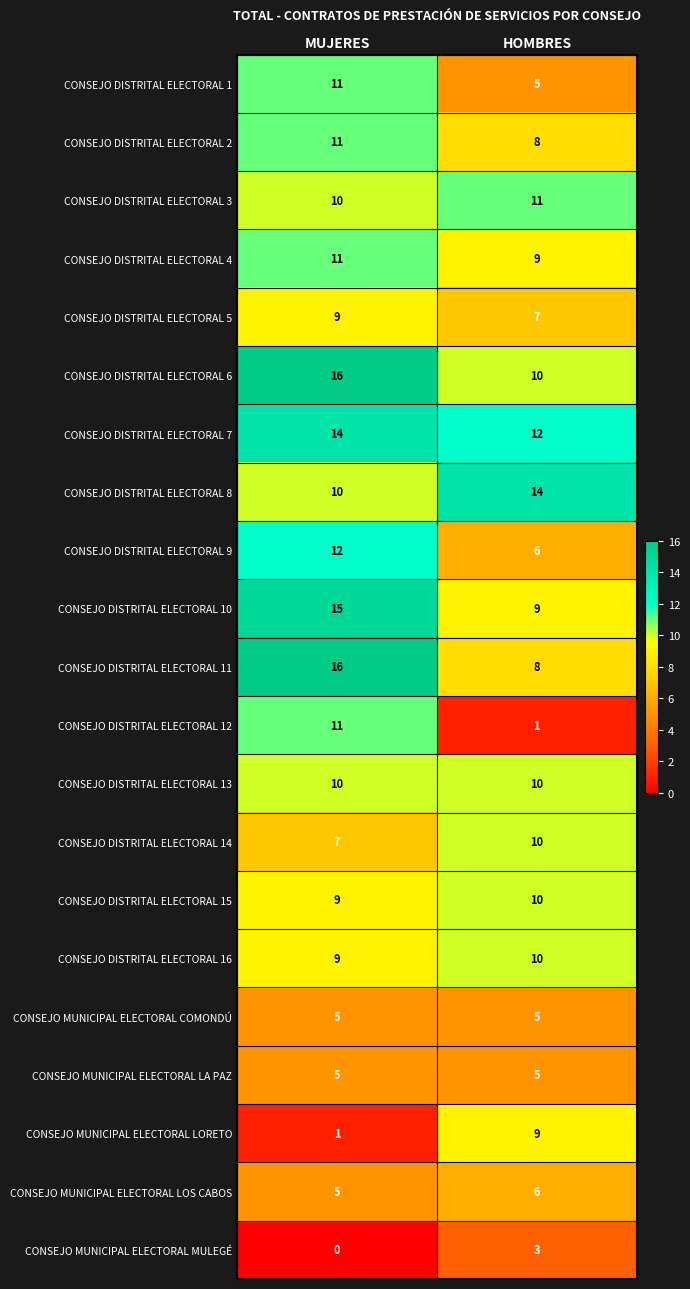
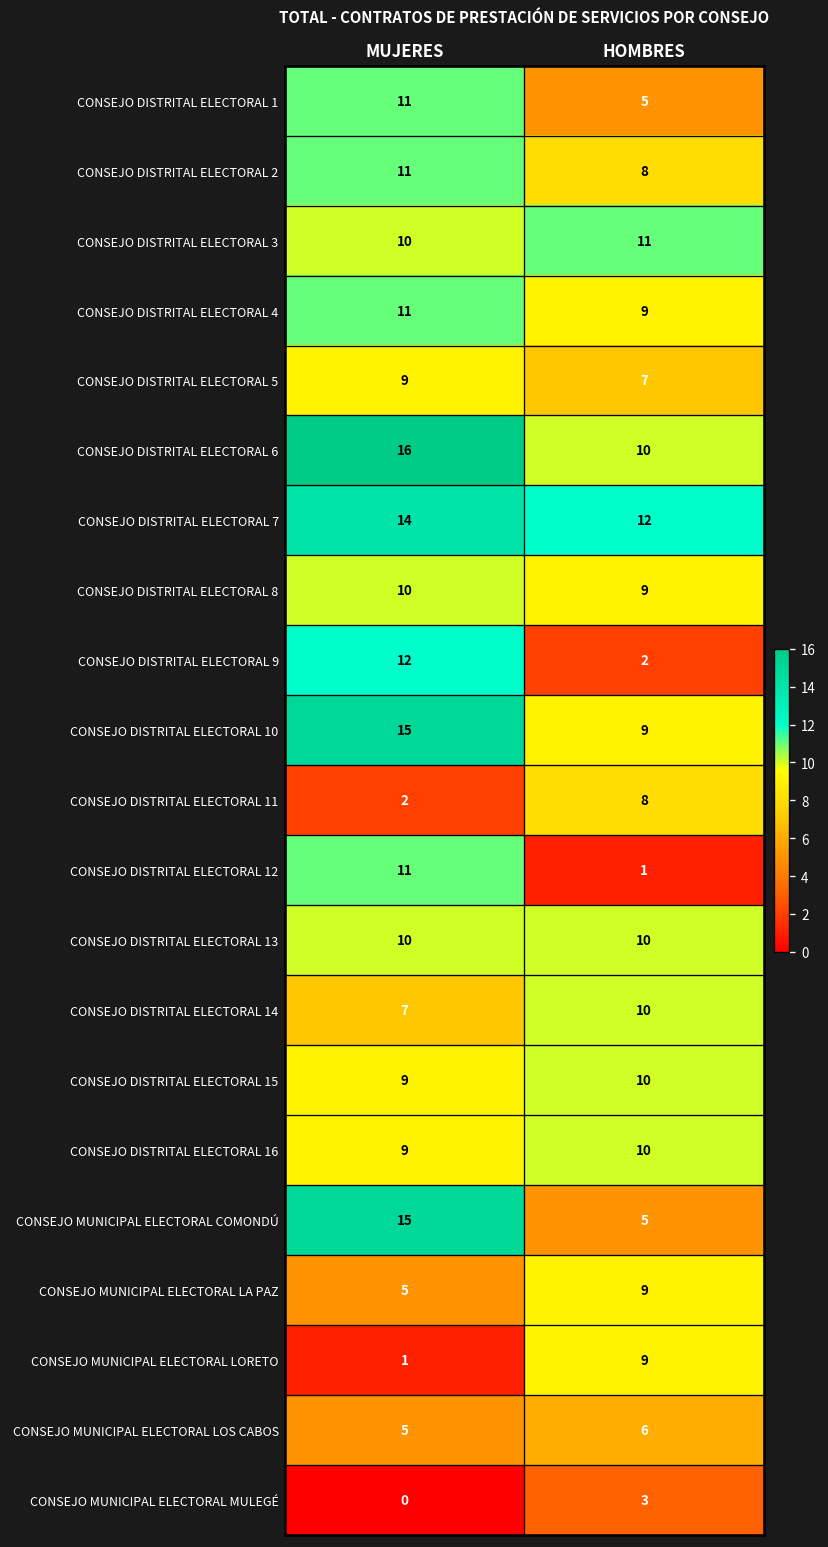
  {
    "CONSEJO DISTRITAL ELECTORAL 1": {
      "MUJERES": 11,
      "HOMBRES": 5
    },
    "CONSEJO DISTRITAL ELECTORAL 2": {
      "MUJERES": 11,
      "HOMBRES": 8
    },
    "CONSEJO DISTRITAL ELECTORAL 3": {
      "MUJERES": 10,
      "HOMBRES": 11
    },
    "CONSEJO DISTRITAL ELECTORAL 4": {
      "MUJERES": 11,
      "HOMBRES": 9
    },
    "CONSEJO DISTRITAL ELECTORAL 5": {
      "MUJERES": 9,
      "HOMBRES": 7
    },
    "CONSEJO DISTRITAL ELECTORAL 6": {
      "MUJERES": 16,
      "HOMBRES": 10
    },
    "CONSEJO DISTRITAL ELECTORAL 7": {
      "MUJERES": 14,
      "HOMBRES": 12
    },
    "CONSEJO DISTRITAL ELECTORAL 8": {
      "MUJERES": 10,
-     "HOMBRES": 14
+     "HOMBRES": 9
    },
    "CONSEJO DISTRITAL ELECTORAL 9": {
      "MUJERES": 12,
-     "HOMBRES": 6
+     "HOMBRES": 2
    },
    "CONSEJO DISTRITAL ELECTORAL 10": {
      "MUJERES": 15,
      "HOMBRES": 9
    },
    "CONSEJO DISTRITAL ELECTORAL 11": {
-     "MUJERES": 16,
+     "MUJERES": 2,
      "HOMBRES": 8
    },
    "CONSEJO DISTRITAL ELECTORAL 12": {
      "MUJERES": 11,
      "HOMBRES": 1
    },
    "CONSEJO DISTRITAL ELECTORAL 13": {
      "MUJERES": 10,
      "HOMBRES": 10
    },
    "CONSEJO DISTRITAL ELECTORAL 14": {
      "MUJERES": 7,
      "HOMBRES": 10
    },
    "CONSEJO DISTRITAL ELECTORAL 15": {
      "MUJERES": 9,
      "HOMBRES": 10
    },
    "CONSEJO DISTRITAL ELECTORAL 16": {
      "MUJERES": 9,
      "HOMBRES": 10
    },
    "CONSEJO MUNICIPAL ELECTORAL COMONDÚ": {
-     "MUJERES": 5,
+     "MUJERES": 15,
      "HOMBRES": 5
    },
    "CONSEJO MUNICIPAL ELECTORAL LA PAZ": {
      "MUJERES": 5,
-     "HOMBRES": 5
+     "HOMBRES": 9
    },
    "CONSEJO MUNICIPAL ELECTORAL LORETO": {
      "MUJERES": 1,
      "HOMBRES": 9
    },
    "CONSEJO MUNICIPAL ELECTORAL LOS CABOS": {
      "MUJERES": 5,
      "HOMBRES": 6
    },
    "CONSEJO MUNICIPAL ELECTORAL MULEGÉ": {
      "MUJERES": 0,
      "HOMBRES": 3
    }
  }
